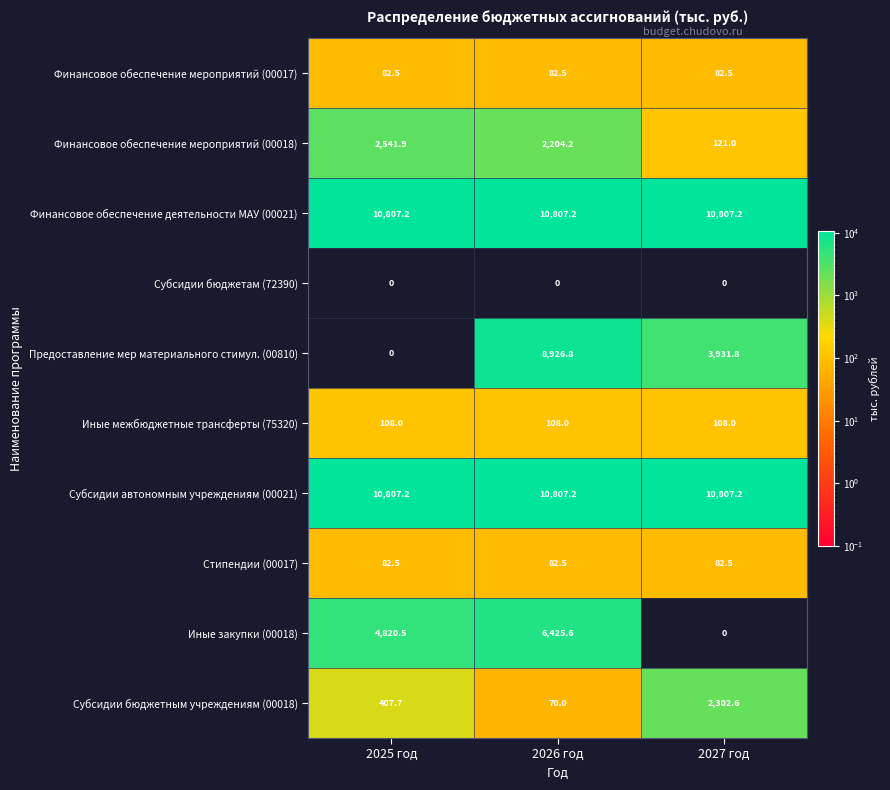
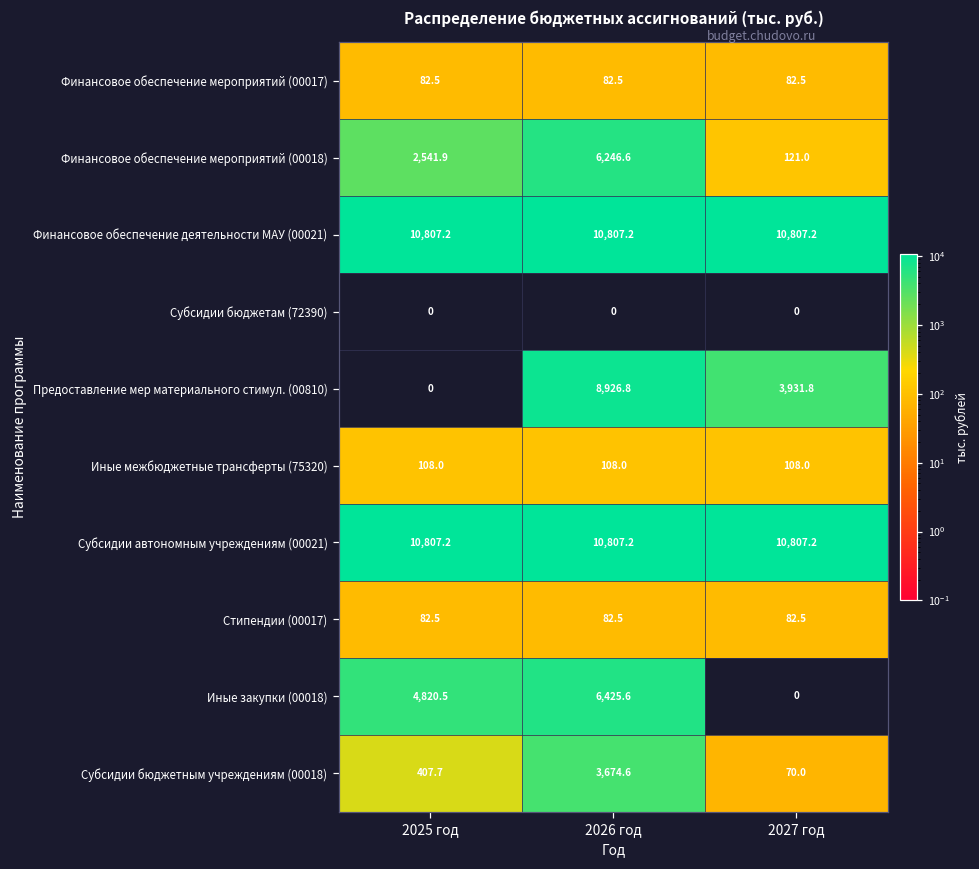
  {
    "Финансовое обеспечение мероприятий (00017)": {
      "2025 год": "82.5",
      "2026 год": "82.5",
      "2027 год": "82.5"
    },
    "Финансовое обеспечение мероприятий (00018)": {
      "2025 год": "2,541.9",
-     "2026 год": "2,204.2",
+     "2026 год": "6,246.6",
      "2027 год": "121.0"
    },
    "Финансовое обеспечение деятельности МАУ (00021)": {
      "2025 год": "10,807.2",
      "2026 год": "10,807.2",
      "2027 год": "10,807.2"
    },
    "Субсидии бюджетам (72390)": {
      "2025 год": "0",
      "2026 год": "0",
      "2027 год": "0"
    },
    "Предоставление мер материального стимул. (00810)": {
      "2025 год": "0",
      "2026 год": "8,926.8",
      "2027 год": "3,931.8"
    },
    "Иные межбюджетные трансферты (75320)": {
      "2025 год": "108.0",
      "2026 год": "108.0",
      "2027 год": "108.0"
    },
    "Субсидии автономным учреждениям (00021)": {
      "2025 год": "10,807.2",
      "2026 год": "10,807.2",
      "2027 год": "10,807.2"
    },
    "Стипендии (00017)": {
      "2025 год": "82.5",
      "2026 год": "82.5",
      "2027 год": "82.5"
    },
    "Иные закупки (00018)": {
      "2025 год": "4,820.5",
      "2026 год": "6,425.6",
      "2027 год": "0"
    },
    "Субсидии бюджетным учреждениям (00018)": {
      "2025 год": "407.7",
-     "2026 год": "70.0",
-     "2027 год": "2,302.6"
+     "2026 год": "3,674.6",
+     "2027 год": "70.0"
    }
  }
